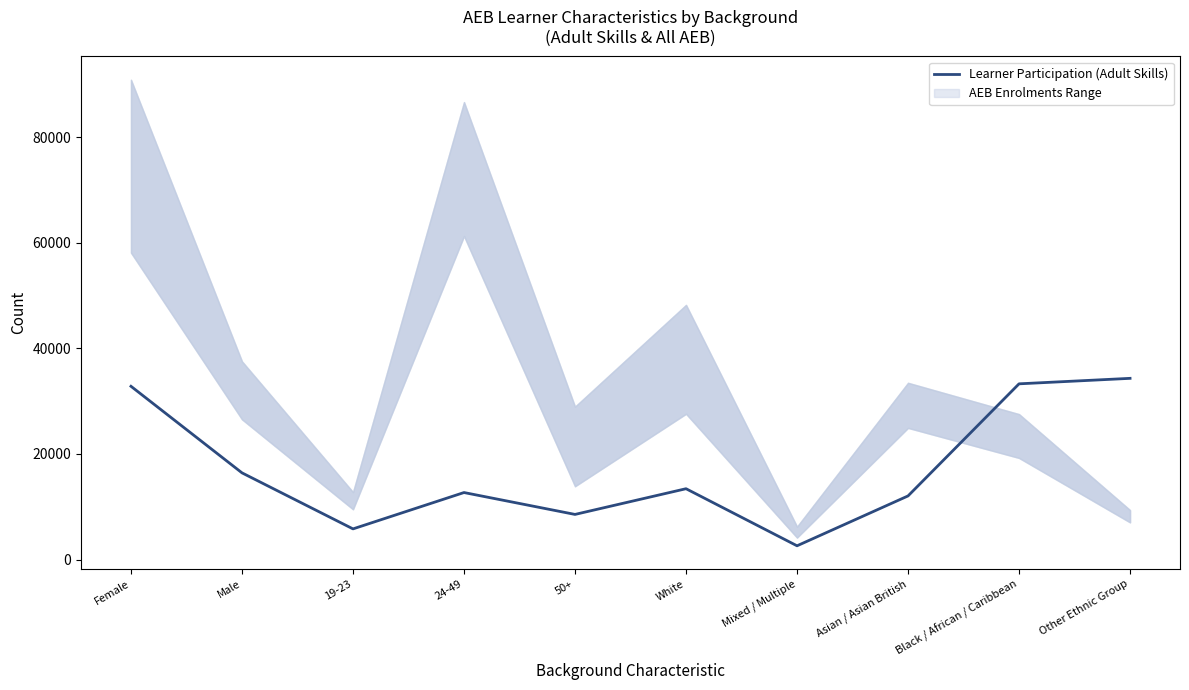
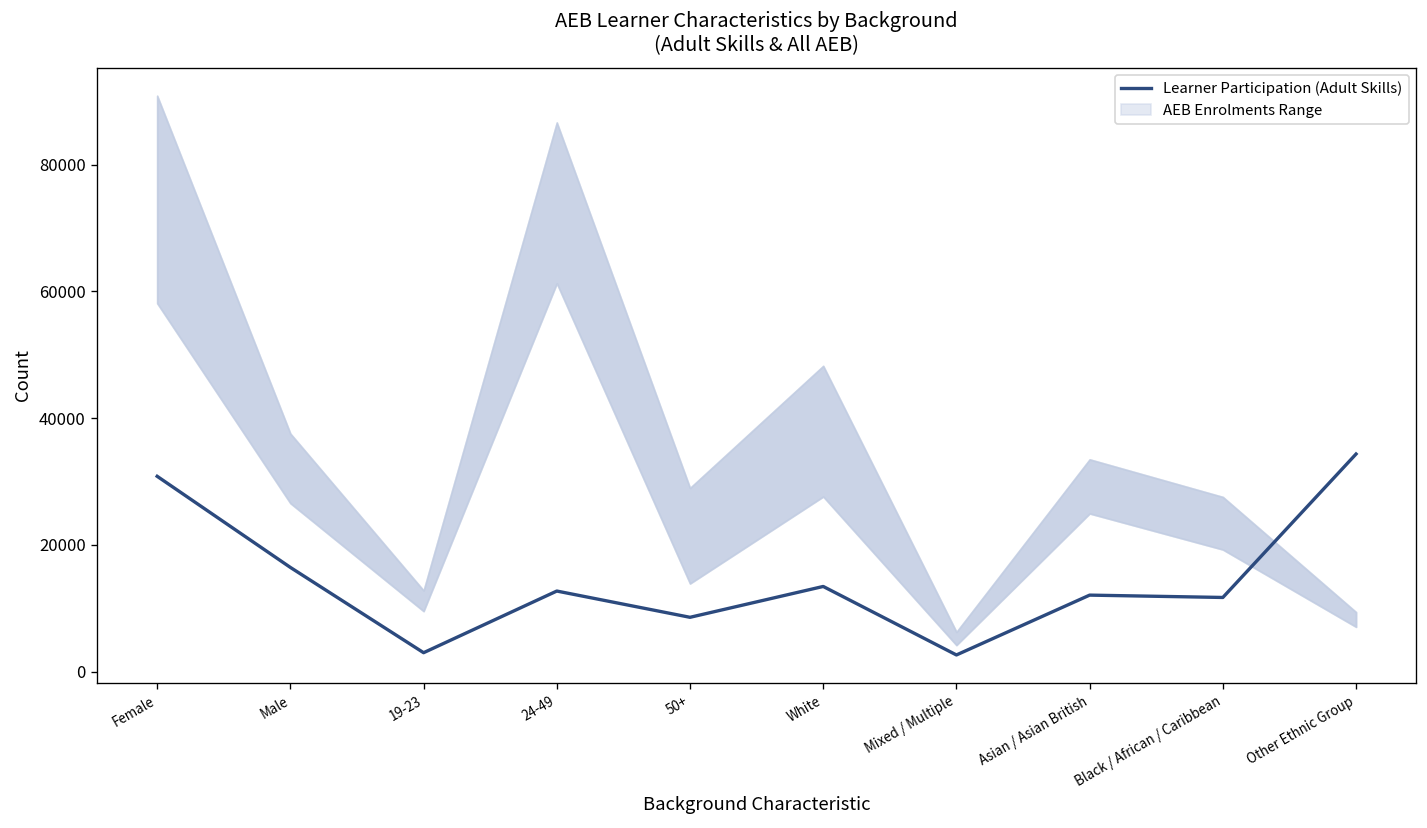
  {
    "Learner Participation (Adult Skills)": {
-     "Female": 33000,
+     "Female": 31000,
      "Male": 16000,
-     "19-23": 6000,
+     "19-23": 3000,
      "24-49": 13000,
      "50+": 9000,
      "White": 13000,
      "Mixed / Multiple": 3000,
      "Asian / Asian British": 12000,
-     "Black / African / Caribbean": 33000,
+     "Black / African / Caribbean": 12000,
      "Other Ethnic Group": 34000
    }
  }
